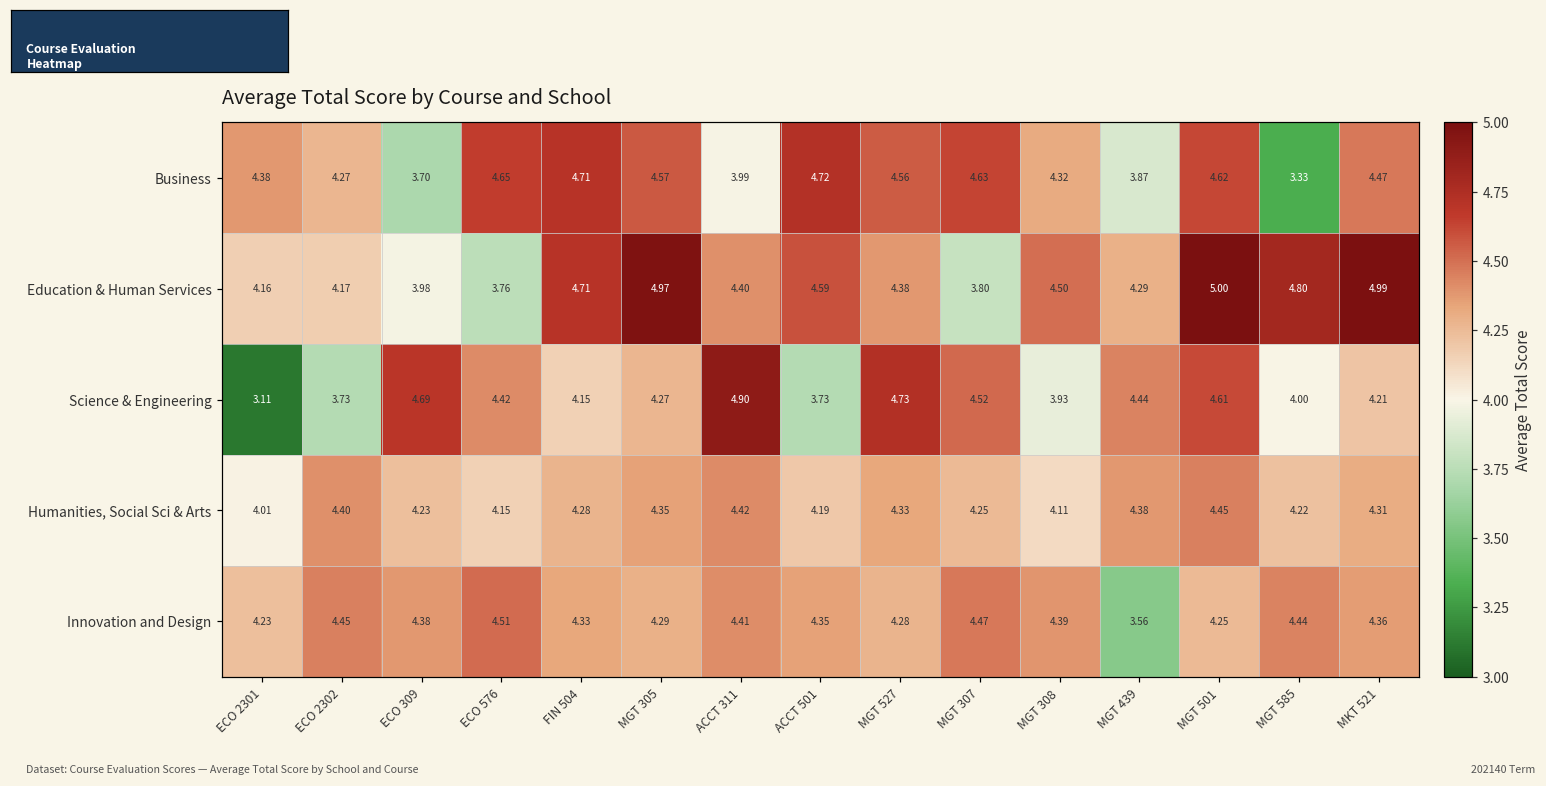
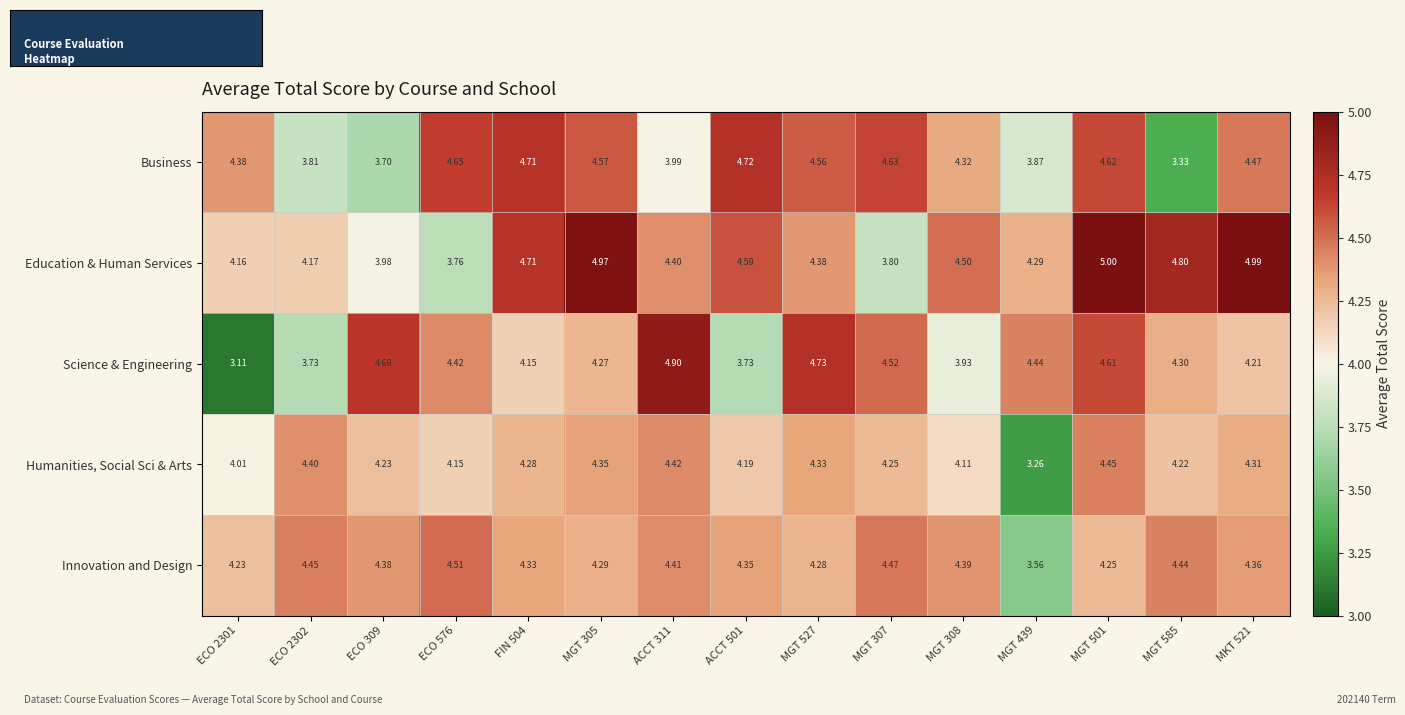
  {
    "Business": {
      "ECO 2301": 4.38,
-     "ECO 2302": 4.27,
+     "ECO 2302": 3.81,
      "ECO 309": 3.70,
      "ECO 576": 4.65,
      "FIN 504": 4.71,
      "MGT 305": 4.57,
      "ACCT 311": 3.99,
      "ACCT 501": 4.72,
      "MGT 527": 4.56,
      "MGT 307": 4.63,
      "MGT 308": 4.32,
      "MGT 439": 3.87,
      "MGT 501": 4.62,
      "MGT 585": 3.33,
      "MKT 521": 4.47
    },
    "Education & Human Services": {
      "ECO 2301": 4.16,
      "ECO 2302": 4.17,
      "ECO 309": 3.98,
      "ECO 576": 3.76,
      "FIN 504": 4.71,
      "MGT 305": 4.97,
      "ACCT 311": 4.40,
      "ACCT 501": 4.59,
      "MGT 527": 4.38,
      "MGT 307": 3.80,
      "MGT 308": 4.50,
      "MGT 439": 4.29,
      "MGT 501": 5.00,
      "MGT 585": 4.80,
      "MKT 521": 4.99
    },
    "Science & Engineering": {
      "ECO 2301": 3.11,
      "ECO 2302": 3.73,
      "ECO 309": 4.69,
      "ECO 576": 4.42,
      "FIN 504": 4.15,
      "MGT 305": 4.27,
      "ACCT 311": 4.90,
      "ACCT 501": 3.73,
      "MGT 527": 4.73,
      "MGT 307": 4.52,
      "MGT 308": 3.93,
      "MGT 439": 4.44,
      "MGT 501": 4.61,
-     "MGT 585": 4.00,
+     "MGT 585": 4.30,
      "MKT 521": 4.21
    },
    "Humanities, Social Sci & Arts": {
      "ECO 2301": 4.01,
      "ECO 2302": 4.40,
      "ECO 309": 4.23,
      "ECO 576": 4.15,
      "FIN 504": 4.28,
      "MGT 305": 4.35,
      "ACCT 311": 4.42,
      "ACCT 501": 4.19,
      "MGT 527": 4.33,
      "MGT 307": 4.25,
      "MGT 308": 4.11,
-     "MGT 439": 4.38,
+     "MGT 439": 3.26,
      "MGT 501": 4.45,
      "MGT 585": 4.22,
      "MKT 521": 4.31
    },
    "Innovation and Design": {
      "ECO 2301": 4.23,
      "ECO 2302": 4.45,
      "ECO 309": 4.38,
      "ECO 576": 4.51,
      "FIN 504": 4.33,
      "MGT 305": 4.29,
      "ACCT 311": 4.41,
      "ACCT 501": 4.35,
      "MGT 527": 4.28,
      "MGT 307": 4.47,
      "MGT 308": 4.39,
      "MGT 439": 3.56,
      "MGT 501": 4.25,
      "MGT 585": 4.44,
      "MKT 521": 4.36
    }
  }
